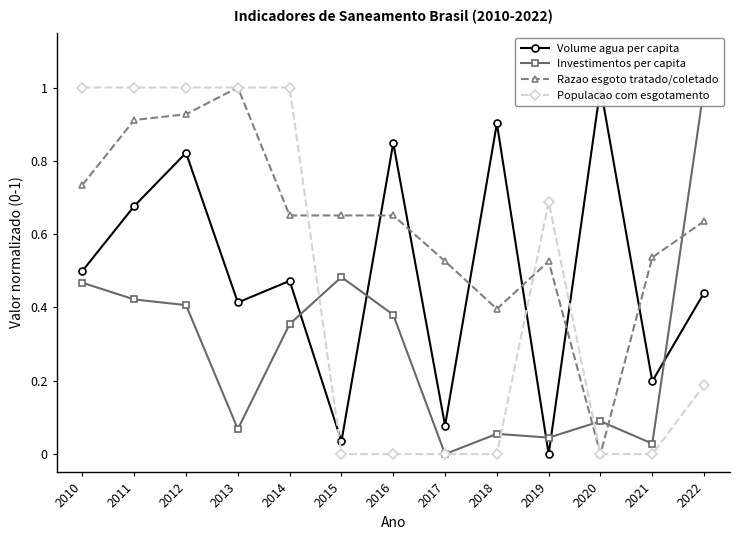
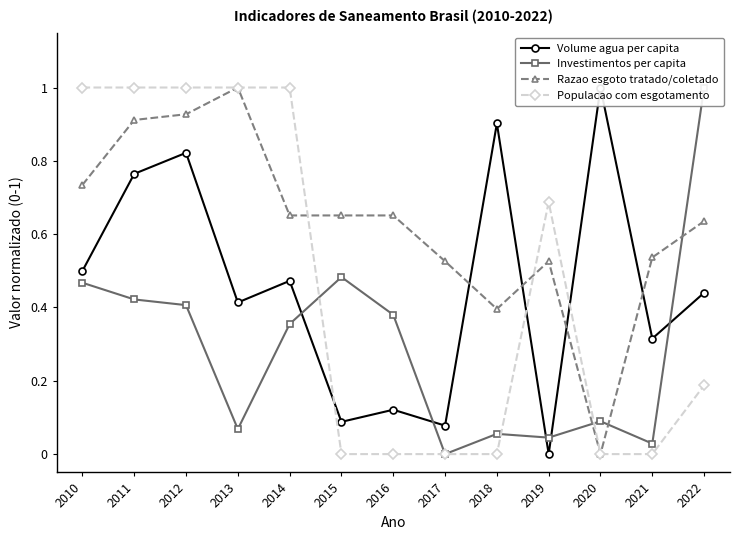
  {
    "Volume agua per capita": {
      "2010": 0.50,
-     "2011": 0.68,
+     "2011": 0.76,
      "2012": 0.82,
      "2013": 0.41,
      "2014": 0.47,
-     "2015": 0.03,
-     "2016": 0.85,
+     "2015": 0.09,
+     "2016": 0.12,
      "2017": 0.08,
      "2018": 0.90,
      "2019": 0.00,
-     "2021": 0.20,
+     "2021": 0.32,
      "2022": 0.44
    },
    "Populacao com esgotamento": {
      "2010": 1.00,
      "2011": 1.00,
      "2012": 1.00,
      "2014": 1.00,
      "2015": 0.00,
      "2016": 0.00,
      "2018": 0.00,
      "2019": 0.69,
      "2021": 0.00,
      "2022": 0.19
    }
  }
